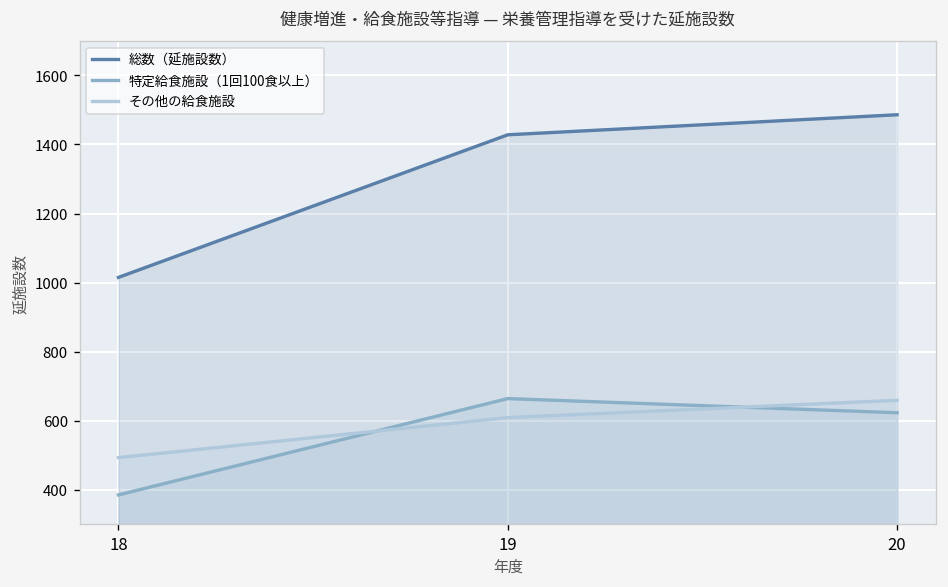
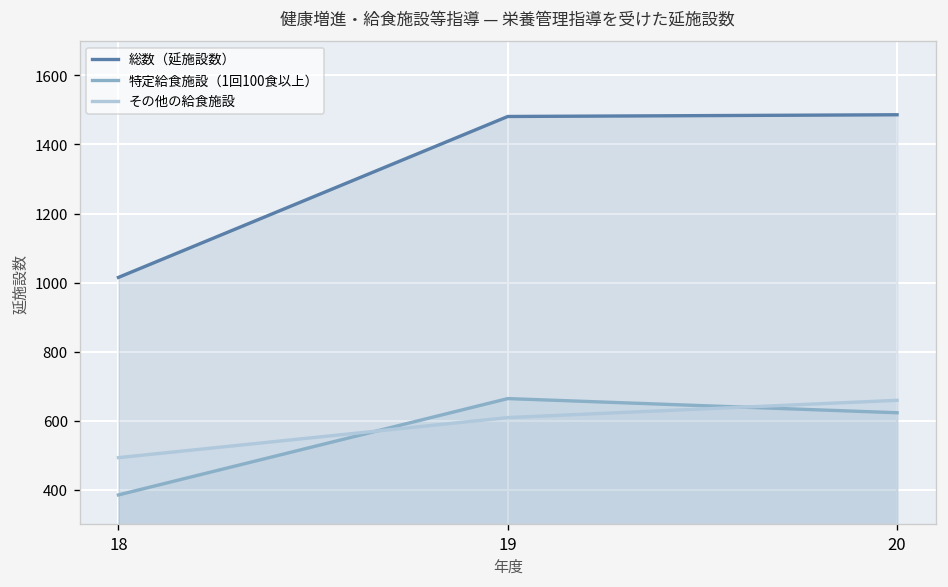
  {
    "総数（延施設数）": {
      "18": 1020,
-     "19": 1430,
+     "19": 1480,
      "20": 1490
    }
  }
